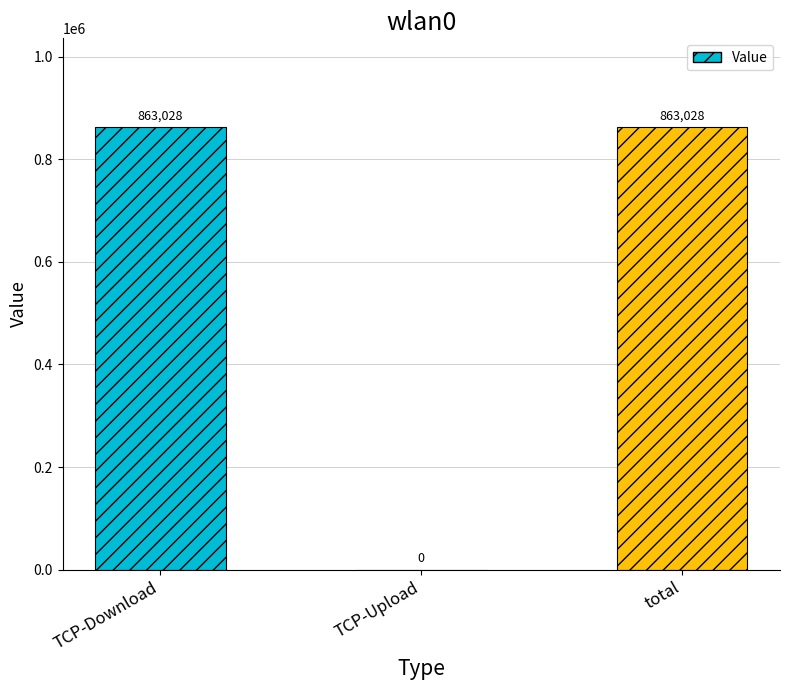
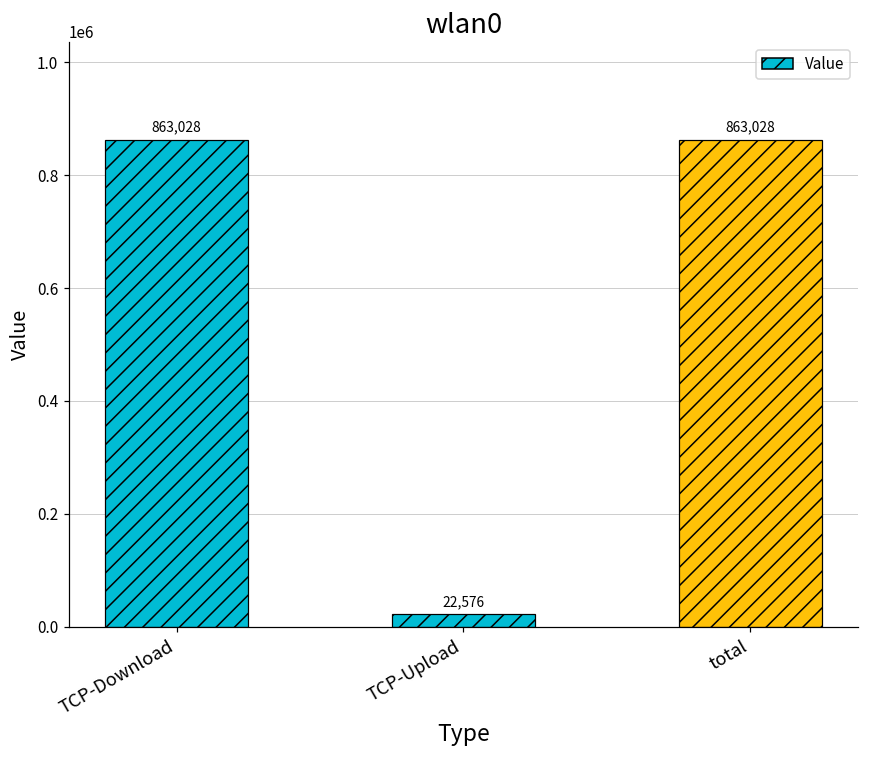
  {
    "TCP-Download": "863,028",
-   "TCP-Upload": "0",
+   "TCP-Upload": "22,576",
    "total": "863,028"
  }
